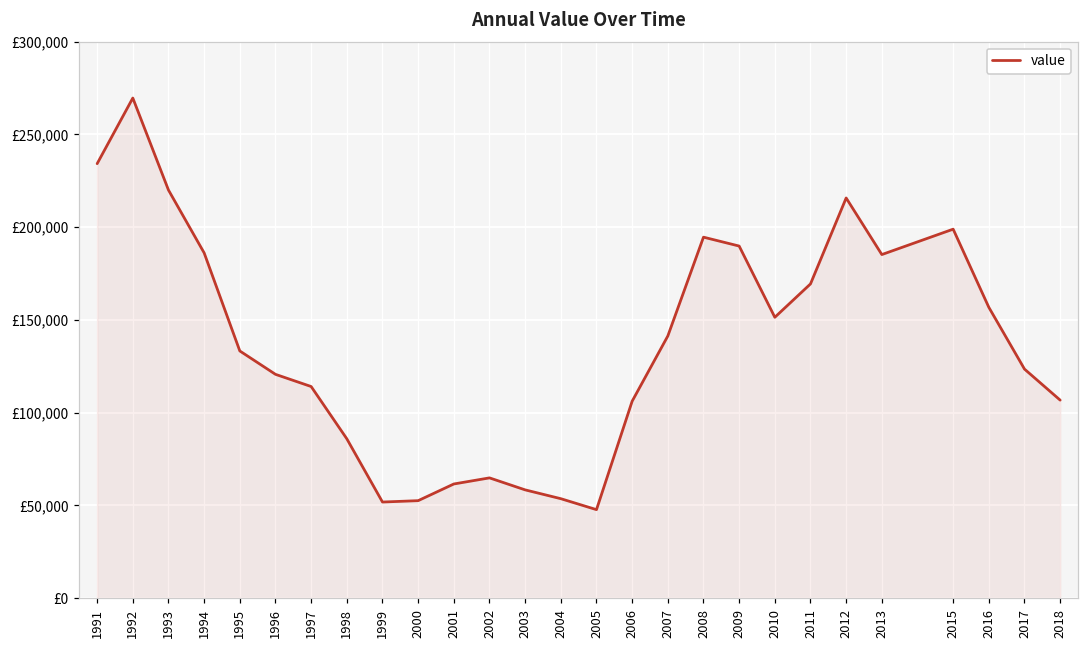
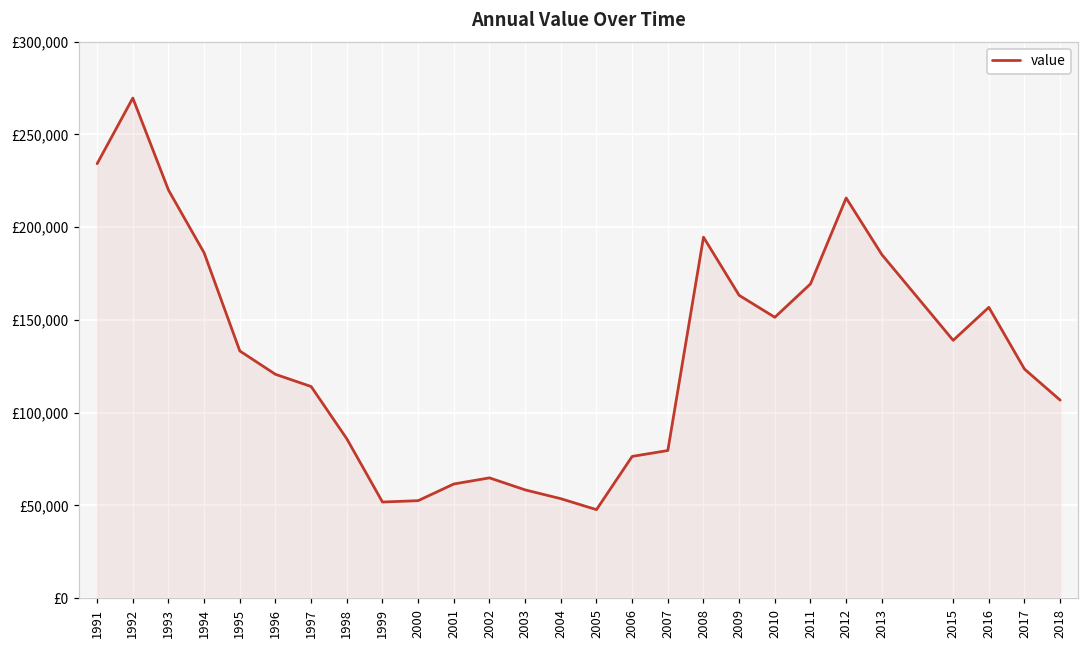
  {
    "1991": "£234,000",
    "1992": "£270,000",
    "1993": "£220,000",
    "1994": "£186,000",
    "1995": "£133,000",
    "1996": "£121,000",
    "1997": "£114,000",
    "1998": "£86,000",
    "1999": "£52,000",
    "2000": "£53,000",
    "2001": "£62,000",
    "2002": "£65,000",
    "2003": "£58,000",
    "2004": "£54,000",
    "2005": "£48,000",
-   "2006": "£106,000",
-   "2007": "£141,000",
+   "2006": "£76,000",
+   "2007": "£80,000",
    "2008": "£195,000",
-   "2009": "£190,000",
+   "2009": "£163,000",
    "2010": "£151,000",
    "2011": "£169,000",
    "2012": "£216,000",
    "2013": "£185,000",
-   "2015": "£199,000",
+   "2015": "£139,000",
    "2016": "£157,000",
    "2017": "£123,000",
    "2018": "£107,000"
  }
